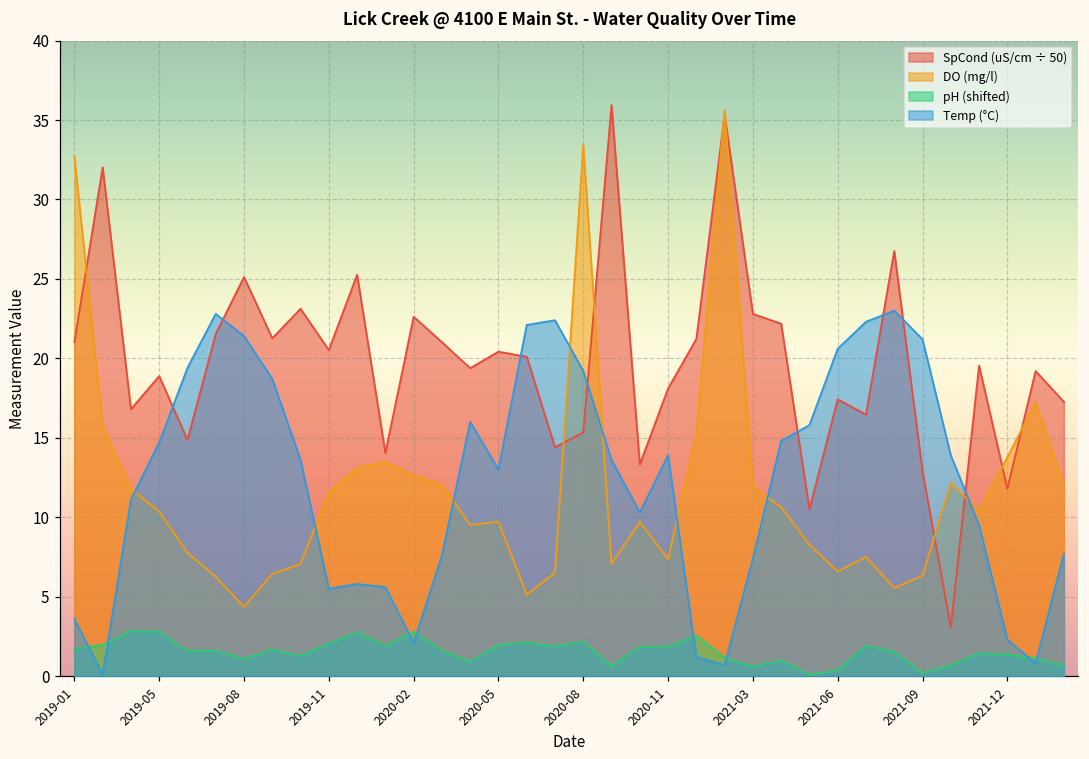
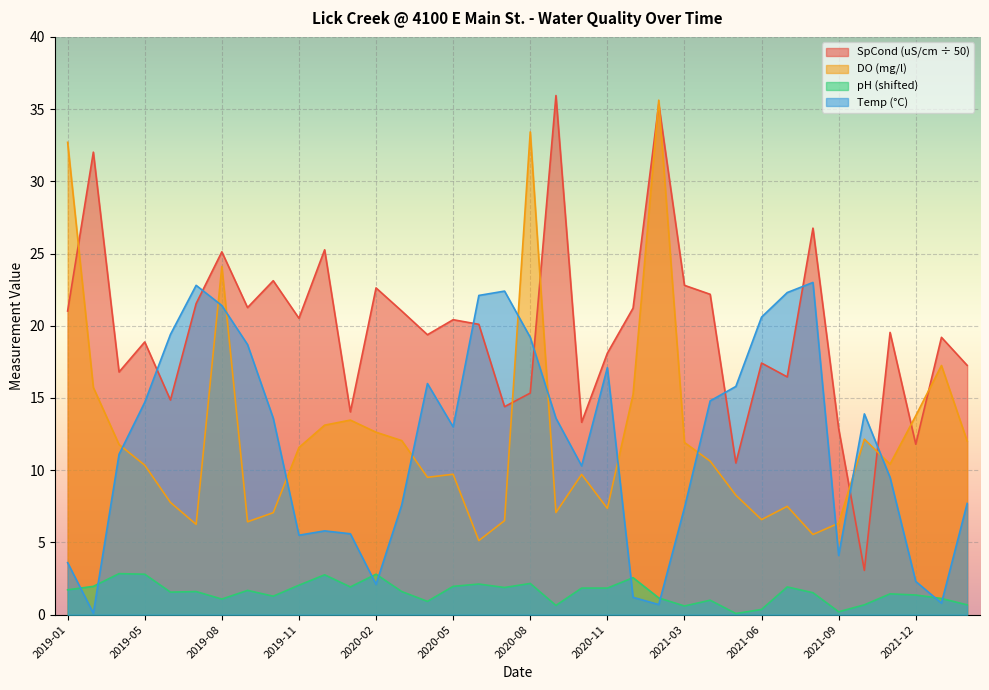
  {
    "SpCond (uS/cm ÷ 50)": {
      "2019-01": 21.0,
      "2019-05": 18.9,
      "2019-08": 25.1,
      "2019-11": 20.5,
      "2020-02": 22.6,
      "2020-05": 20.4,
      "2020-08": 15.3,
      "2020-11": 18.1,
      "2021-03": 22.8,
      "2021-06": 17.4,
      "2021-09": 12.9,
      "2021-12": 11.8
    },
    "DO (mg/l)": {
      "2019-01": 32.7,
      "2019-05": 10.4,
-     "2019-08": 4.4,
+     "2019-08": 24.1,
      "2019-11": 11.6,
      "2020-02": 12.6,
      "2020-05": 9.7,
      "2020-08": 33.4,
      "2020-11": 7.4,
      "2021-03": 11.9,
      "2021-06": 6.6,
      "2021-09": 6.3,
      "2021-12": 13.8
    },
    "pH (shifted)": {
      "2019-01": 1.7,
      "2019-05": 2.8,
      "2019-08": 1.1,
      "2019-11": 2.0,
      "2020-02": 2.8,
      "2020-05": 2.0,
      "2020-08": 2.2,
      "2020-11": 1.8,
      "2021-03": 0.6,
      "2021-06": 0.4,
      "2021-09": 0.2,
      "2021-12": 1.4
    },
    "Temp (°C)": {
      "2019-01": 3.6,
      "2019-05": 14.7,
      "2019-08": 21.4,
      "2019-11": 5.5,
      "2020-02": 2.1,
      "2020-05": 13.0,
      "2020-08": 19.2,
-     "2020-11": 13.9,
+     "2020-11": 17.1,
      "2021-03": 7.4,
      "2021-06": 20.6,
-     "2021-09": 21.2,
+     "2021-09": 4.1,
      "2021-12": 2.3
    }
  }
